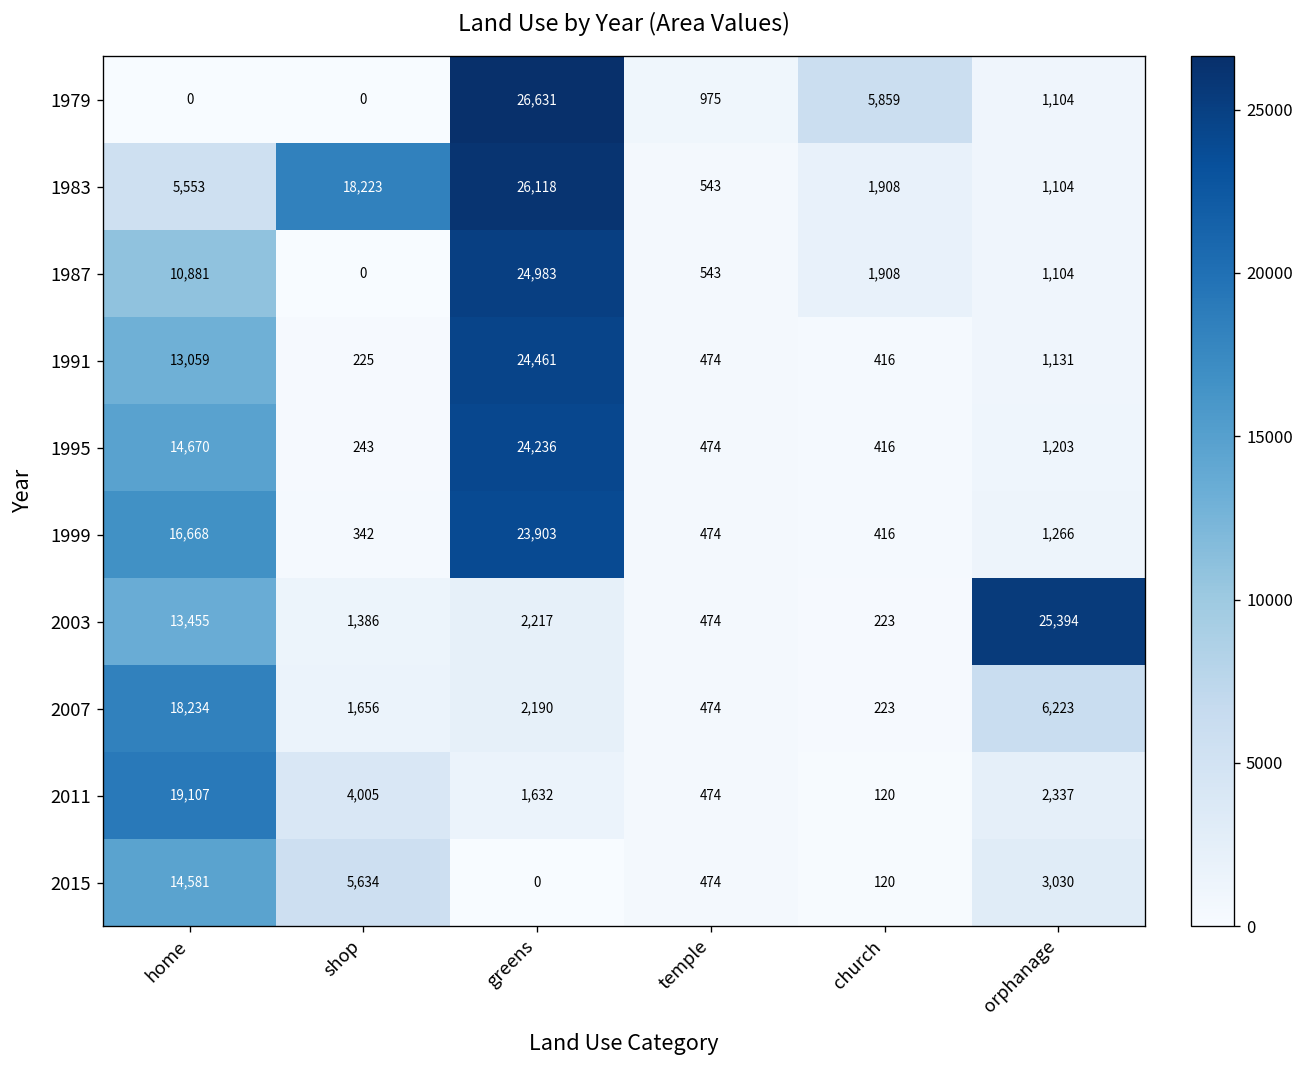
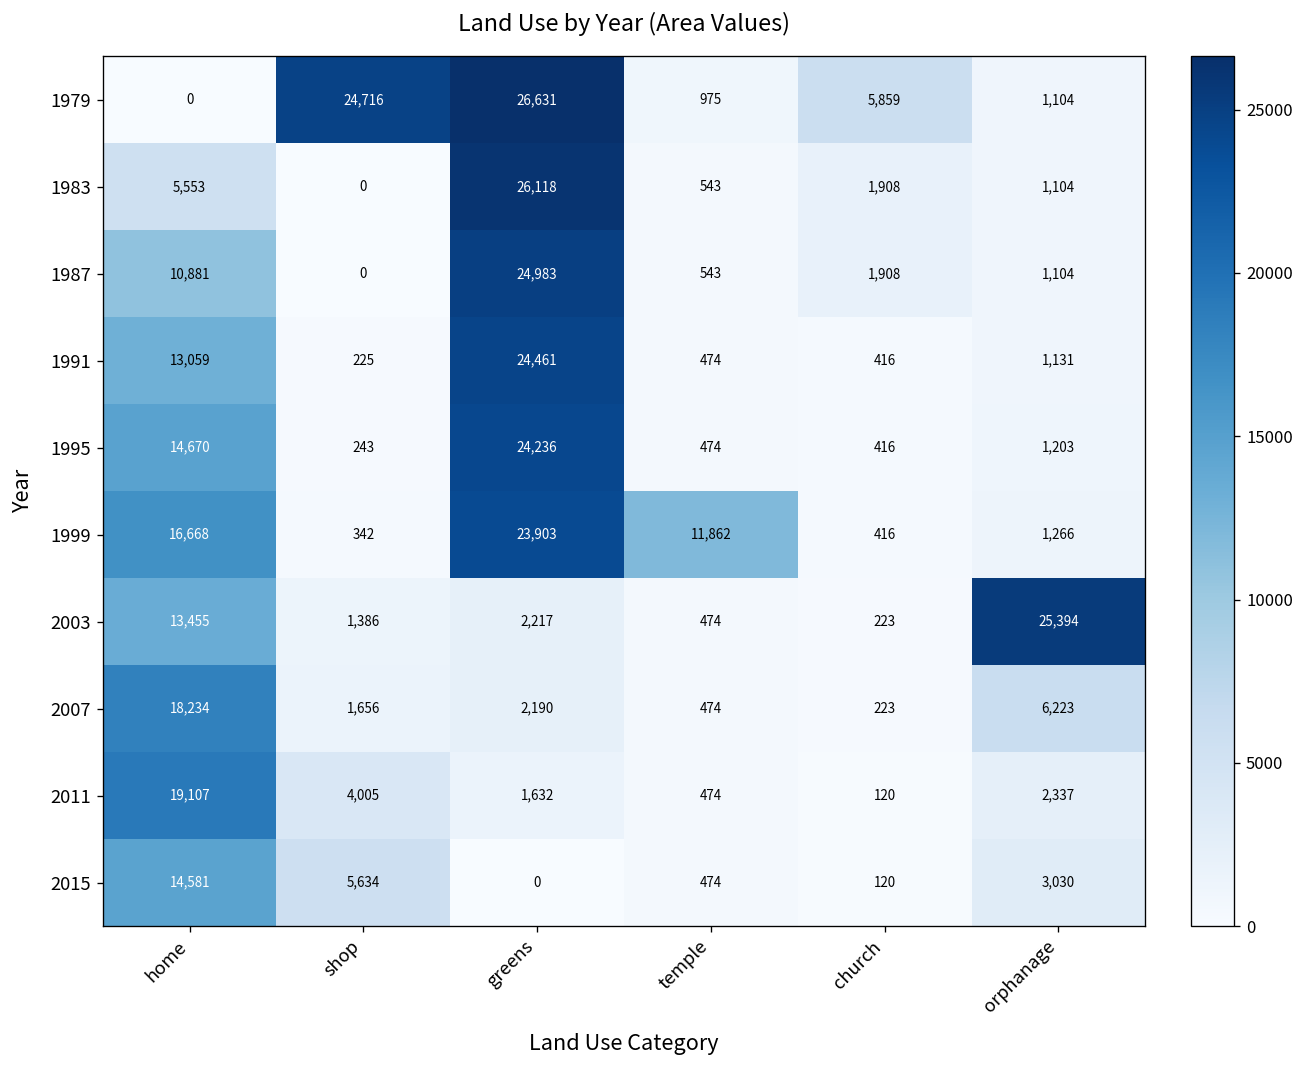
  {
    "1979": {
      "home": "0",
-     "shop": "0",
+     "shop": "24,716",
      "greens": "26,631",
      "temple": "975",
      "church": "5,859",
      "orphanage": "1,104"
    },
    "1983": {
      "home": "5,553",
-     "shop": "18,223",
+     "shop": "0",
      "greens": "26,118",
      "temple": "543",
      "church": "1,908",
      "orphanage": "1,104"
    },
    "1987": {
      "home": "10,881",
      "shop": "0",
      "greens": "24,983",
      "temple": "543",
      "church": "1,908",
      "orphanage": "1,104"
    },
    "1991": {
      "home": "13,059",
      "shop": "225",
      "greens": "24,461",
      "temple": "474",
      "church": "416",
      "orphanage": "1,131"
    },
    "1995": {
      "home": "14,670",
      "shop": "243",
      "greens": "24,236",
      "temple": "474",
      "church": "416",
      "orphanage": "1,203"
    },
    "1999": {
      "home": "16,668",
      "shop": "342",
      "greens": "23,903",
-     "temple": "474",
+     "temple": "11,862",
      "church": "416",
      "orphanage": "1,266"
    },
    "2003": {
      "home": "13,455",
      "shop": "1,386",
      "greens": "2,217",
      "temple": "474",
      "church": "223",
      "orphanage": "25,394"
    },
    "2007": {
      "home": "18,234",
      "shop": "1,656",
      "greens": "2,190",
      "temple": "474",
      "church": "223",
      "orphanage": "6,223"
    },
    "2011": {
      "home": "19,107",
      "shop": "4,005",
      "greens": "1,632",
      "temple": "474",
      "church": "120",
      "orphanage": "2,337"
    },
    "2015": {
      "home": "14,581",
      "shop": "5,634",
      "greens": "0",
      "temple": "474",
      "church": "120",
      "orphanage": "3,030"
    }
  }
